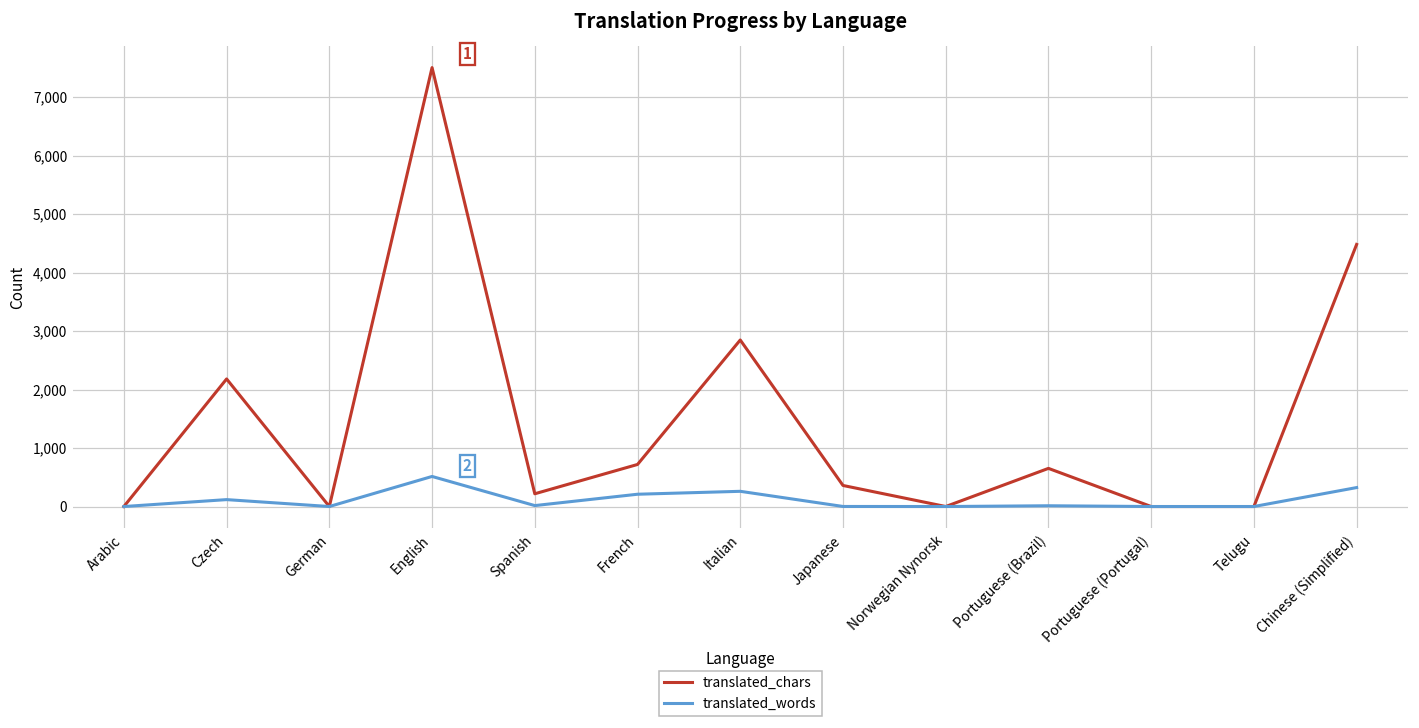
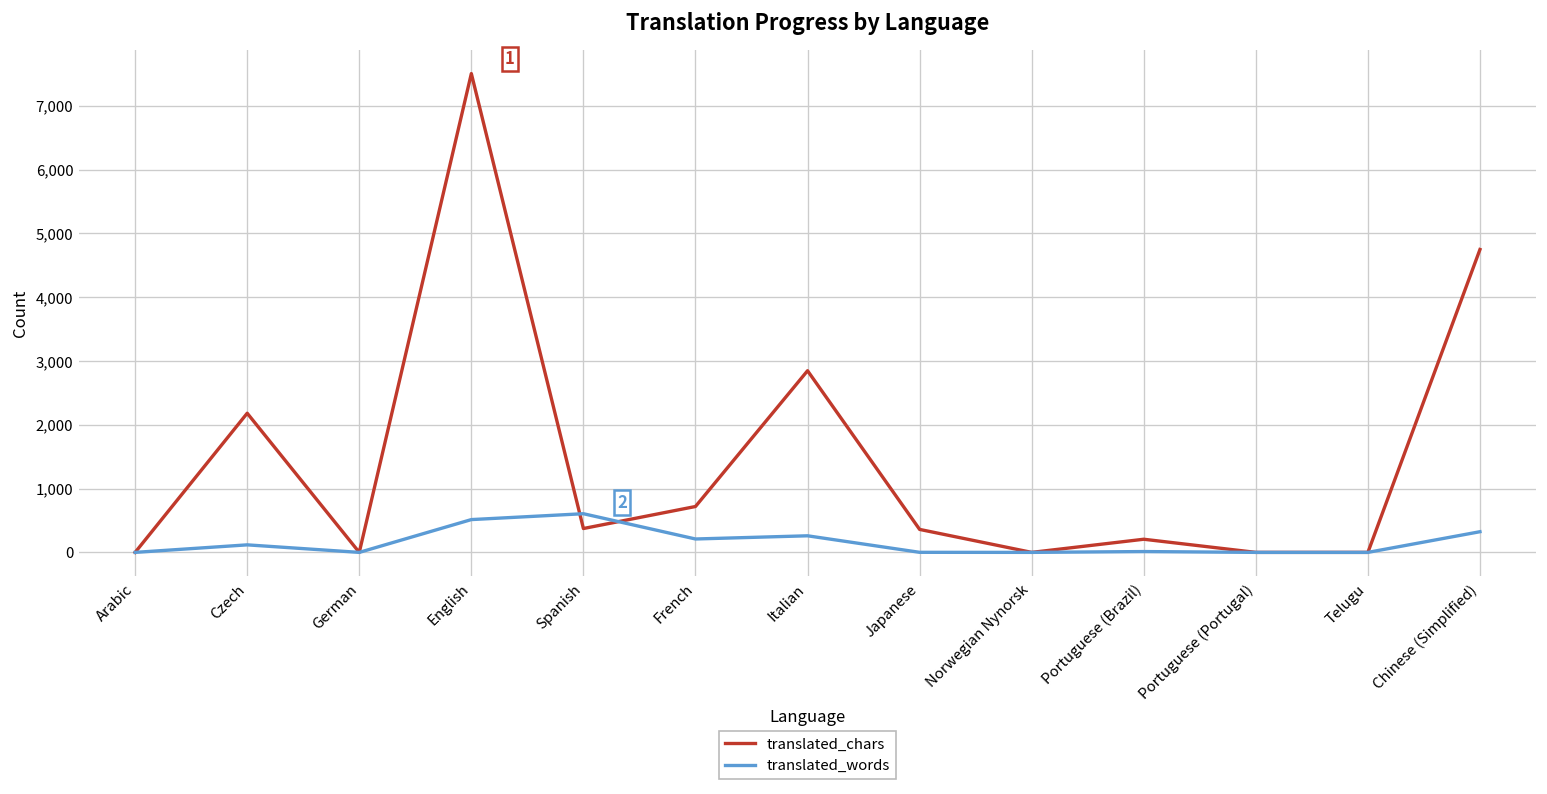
  {
    "translated_chars": {
      "Czech": "2,200",
      "English": "7,500",
-     "Spanish": "200",
+     "Spanish": "400",
      "French": "700",
      "Italian": "2,800",
      "Japanese": "400",
-     "Portuguese (Brazil)": "700",
-     "Chinese (Simplified)": "4,500"
+     "Portuguese (Brazil)": "200",
+     "Chinese (Simplified)": "4,700"
    },
    "translated_words": {
      "Czech": "100",
      "English": "500",
-     "Spanish": "0",
+     "Spanish": "600",
      "French": "200",
      "Italian": "300",
      "Japanese": "0",
      "Portuguese (Brazil)": "0",
      "Chinese (Simplified)": "300"
    }
  }
